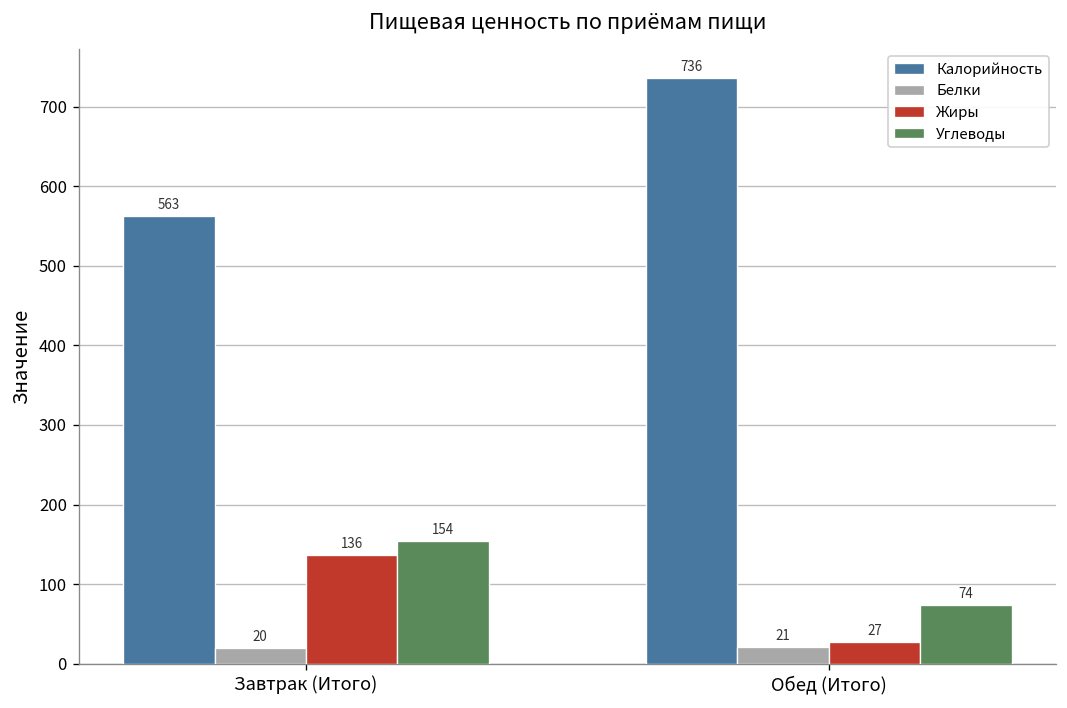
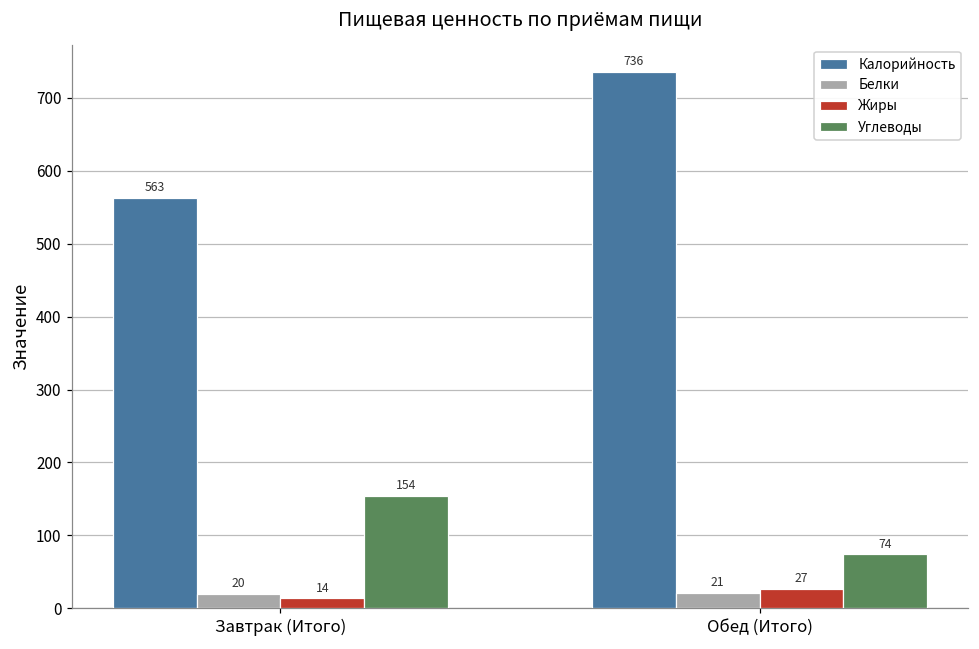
  {
    "Калорийность": {
      "Завтрак (Итого)": 563,
      "Обед (Итого)": 736
    },
    "Белки": {
      "Завтрак (Итого)": 20,
      "Обед (Итого)": 21
    },
    "Жиры": {
-     "Завтрак (Итого)": 136,
+     "Завтрак (Итого)": 14,
      "Обед (Итого)": 27
    },
    "Углеводы": {
      "Завтрак (Итого)": 154,
      "Обед (Итого)": 74
    }
  }
